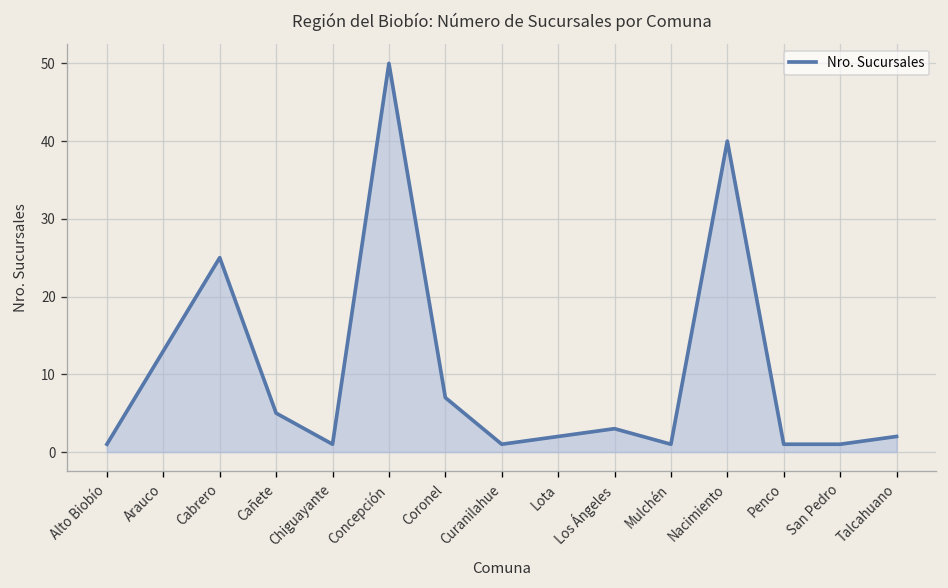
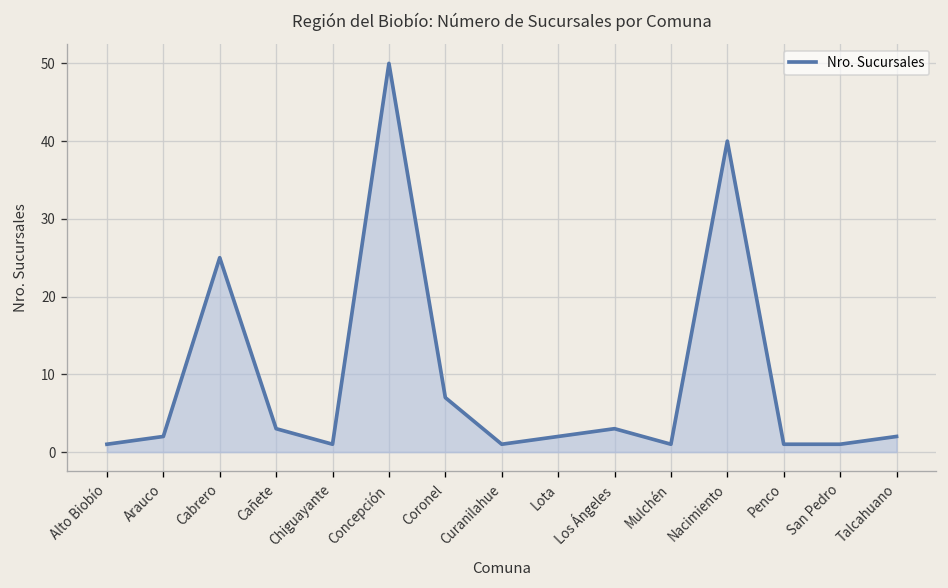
  {
    "Alto Biobío": 1,
-   "Arauco": 13,
+   "Arauco": 2,
    "Cabrero": 25,
-   "Cañete": 5,
+   "Cañete": 3,
    "Chiguayante": 1,
    "Concepción": 50,
    "Coronel": 7,
    "Curanilahue": 1,
    "Lota": 2,
    "Los Ángeles": 3,
    "Mulchén": 1,
    "Nacimiento": 40,
    "Penco": 1,
    "San Pedro": 1,
    "Talcahuano": 2
  }
